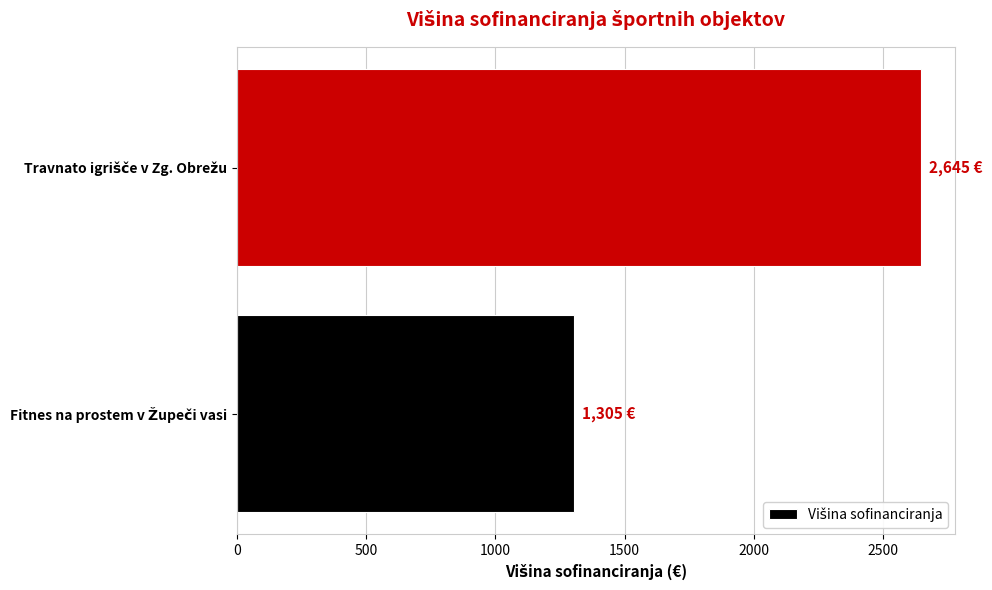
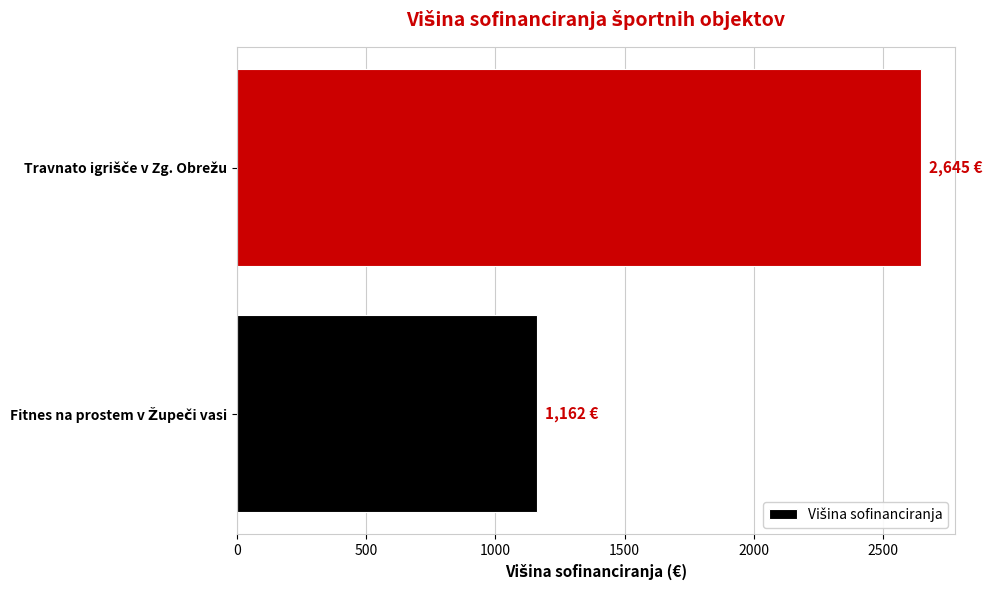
  {
    "Travnato igrišče v Zg. Obrežu": "2,645",
-   "Fitnes na prostem v Župeči vasi": "1,305"
+   "Fitnes na prostem v Župeči vasi": "1,162"
  }
